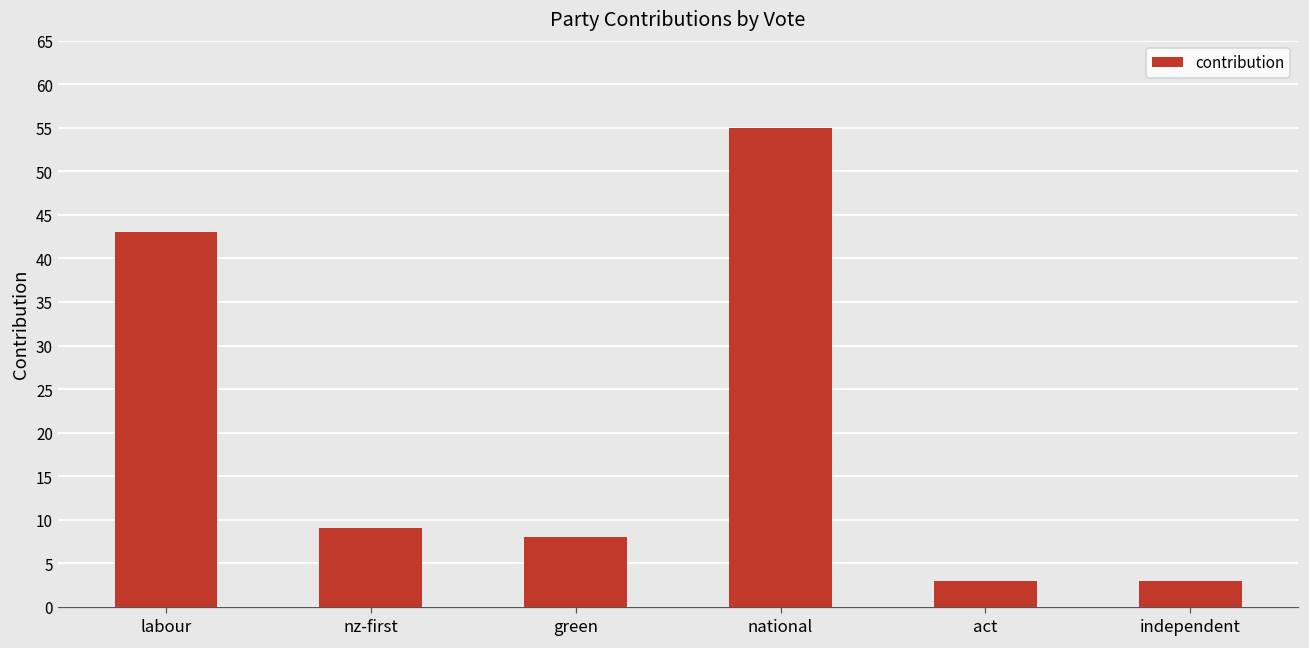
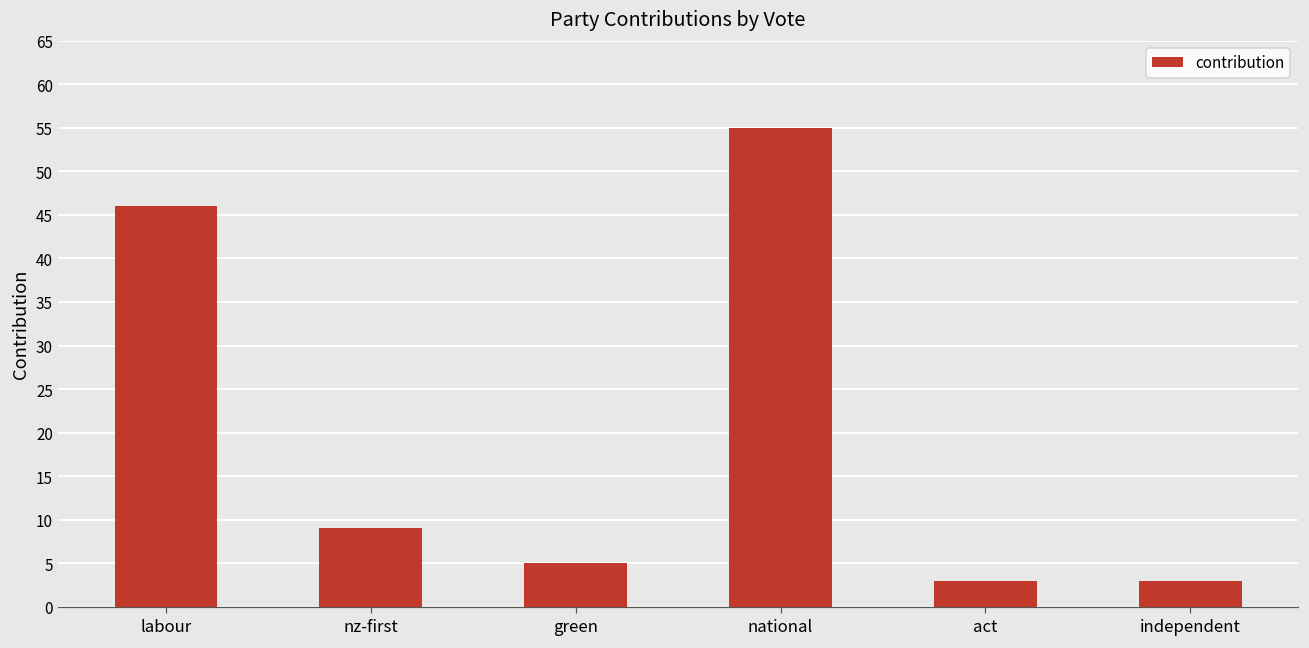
  {
-   "labour": 43,
+   "labour": 46,
    "nz-first": 9,
-   "green": 8,
+   "green": 5,
    "national": 55,
    "act": 3,
    "independent": 3
  }
